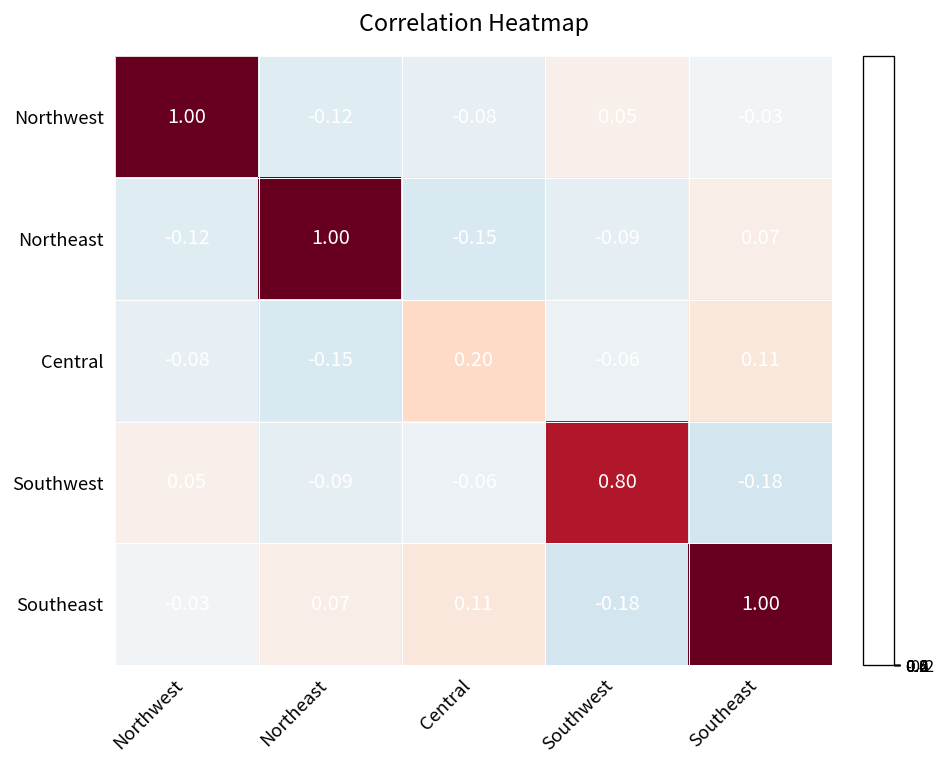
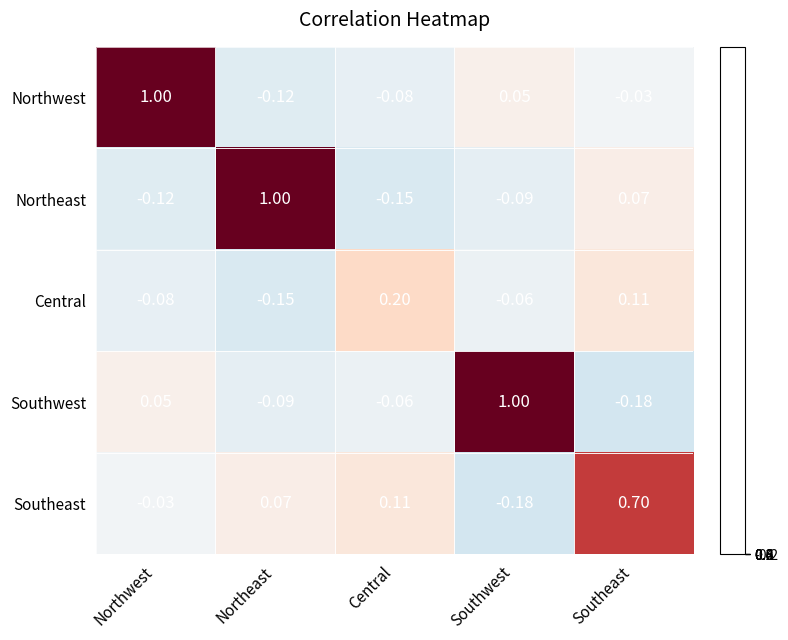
  {
    "Northwest": {
      "Northwest": 1.00
    },
    "Northeast": {
      "Northeast": 1.00
    },
    "Central": {
      "Central": 0.20
    },
    "Southwest": {
-     "Southwest": 0.80
+     "Southwest": 1.00
    },
    "Southeast": {
-     "Southeast": 1.00
+     "Southeast": 0.70
    }
  }
